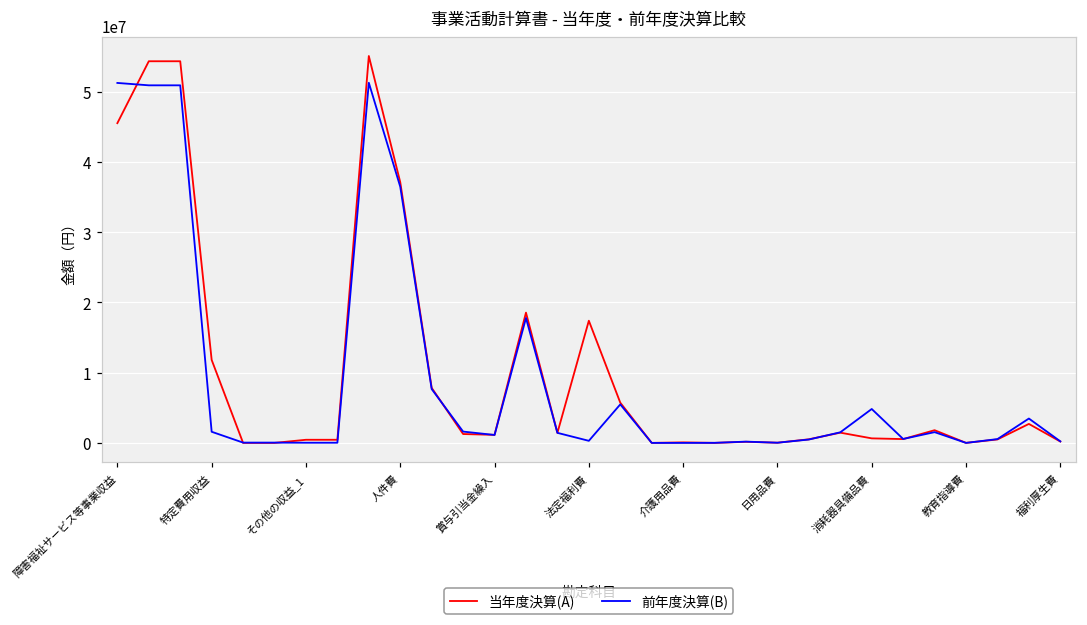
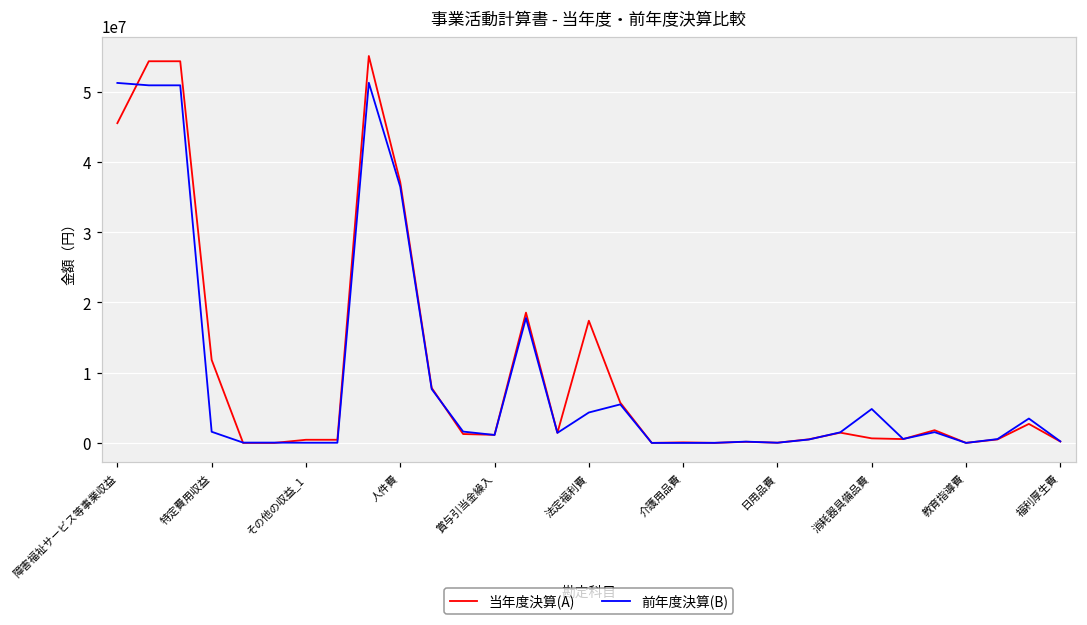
  {
    "当年度決算(A)": {
      "障害福祉サービス等事業収益": 46000000,
      "特定費用収益": 12000000,
      "その他の収益_1": 0,
      "人件費": 37000000,
      "法定福利費": 17000000,
      "消耗器具備品費": 1000000
    },
    "前年度決算(B)": {
      "障害福祉サービス等事業収益": 51000000,
      "特定費用収益": 2000000,
      "その他の収益_1": 0,
      "人件費": 36000000,
-     "法定福利費": 0,
+     "法定福利費": 4000000,
      "消耗器具備品費": 5000000
    }
  }
